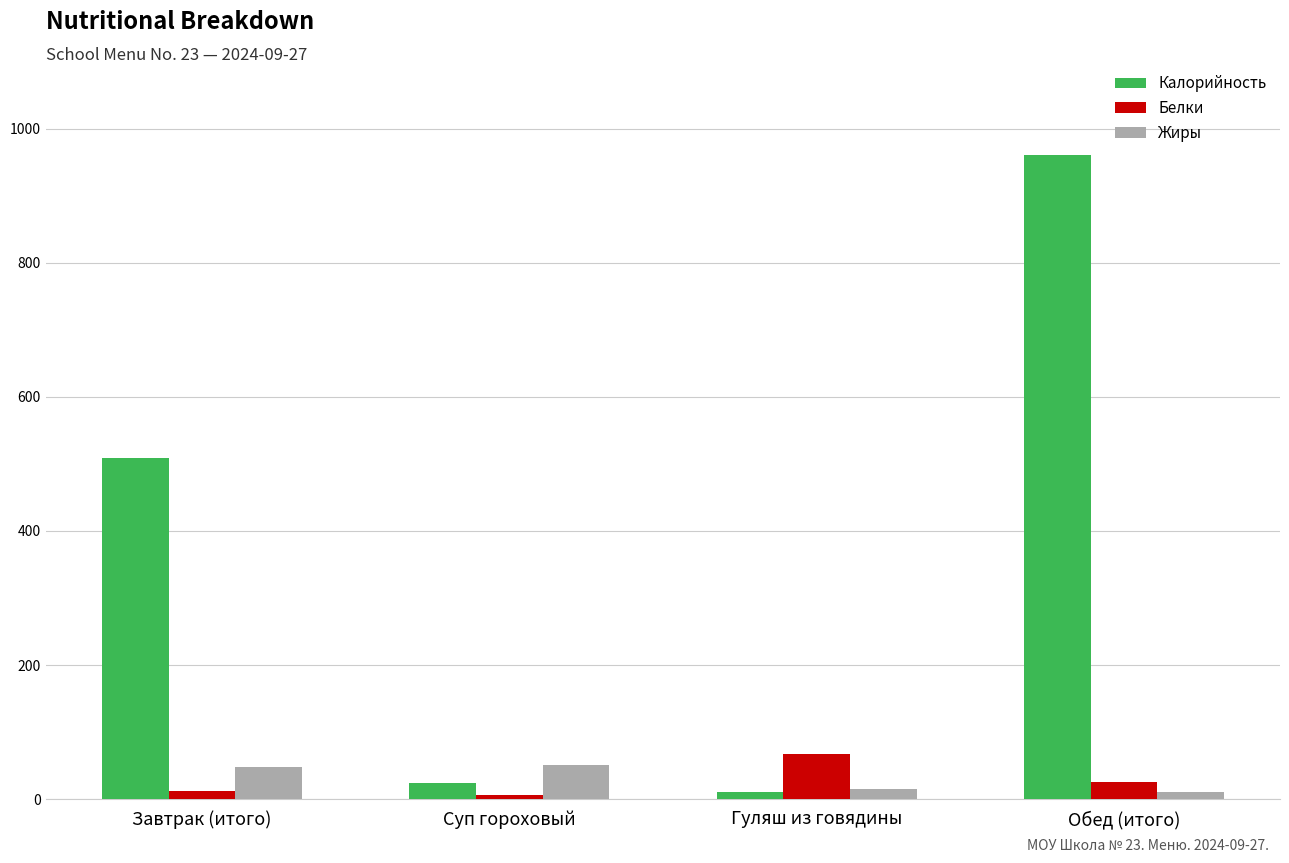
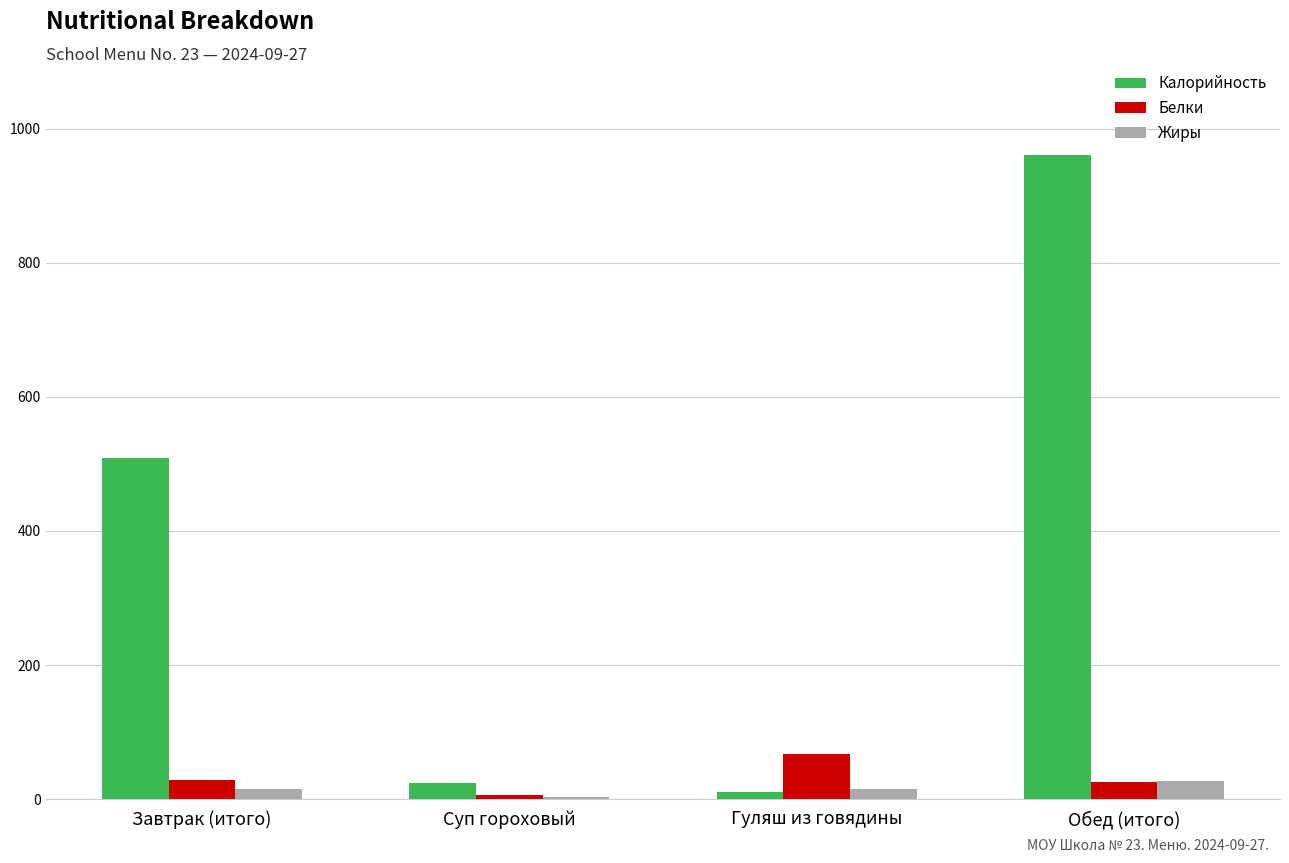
  {
    "Калорийность": {
      "Завтрак (итого)": 510,
      "Суп гороховый": 20,
      "Гуляш из говядины": 10,
      "Обед (итого)": 960
    },
    "Белки": {
-     "Завтрак (итого)": 10,
+     "Завтрак (итого)": 30,
      "Суп гороховый": 10,
      "Гуляш из говядины": 70,
      "Обед (итого)": 30
    },
    "Жиры": {
-     "Завтрак (итого)": 50,
-     "Суп гороховый": 50,
+     "Завтрак (итого)": 20,
+     "Суп гороховый": 0,
      "Гуляш из говядины": 10,
-     "Обед (итого)": 10
+     "Обед (итого)": 30
    }
  }
